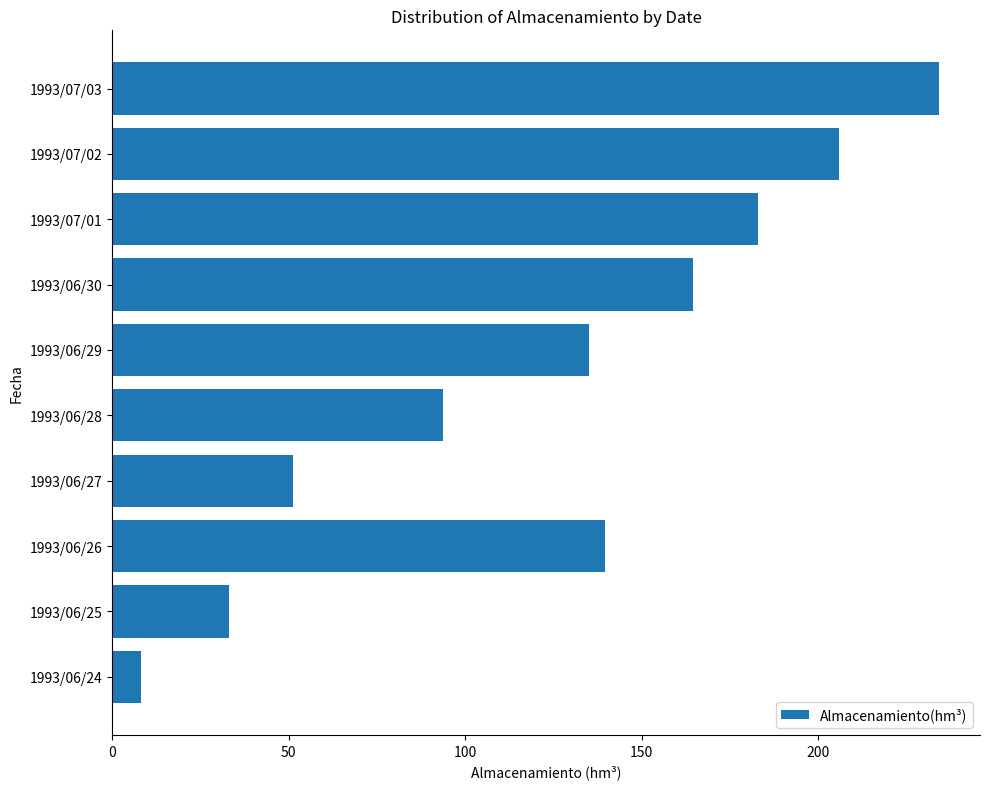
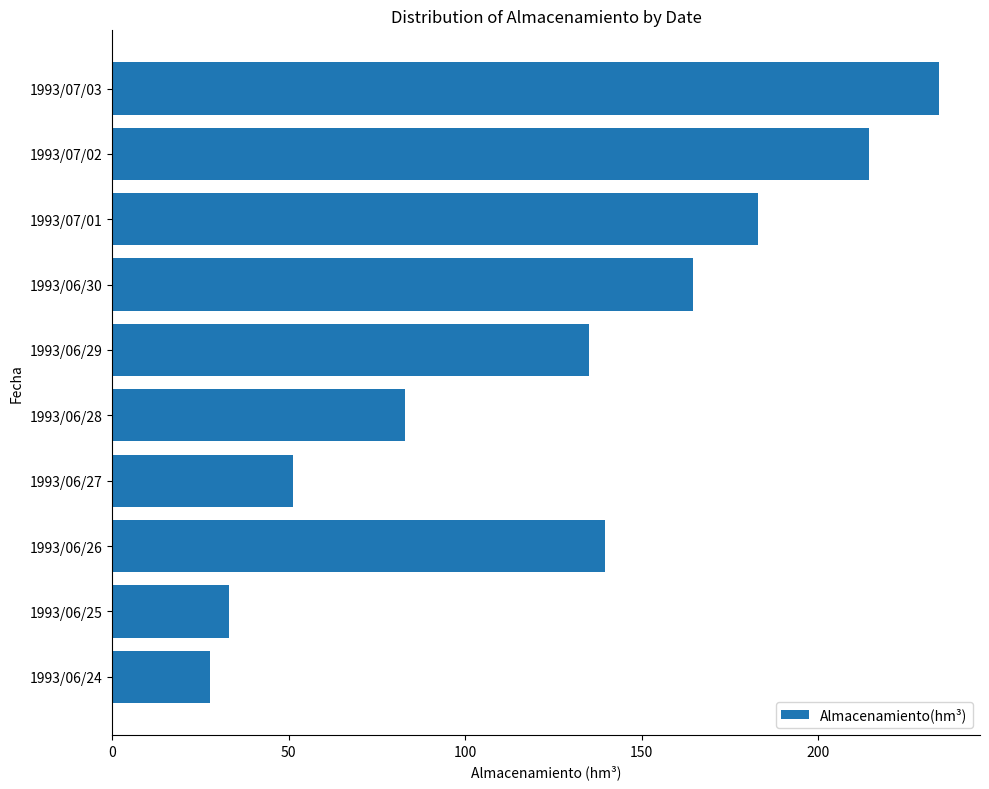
  {
    "1993/07/03": 234,
-   "1993/07/02": 206,
+   "1993/07/02": 214,
    "1993/07/01": 183,
    "1993/06/30": 165,
    "1993/06/29": 135,
-   "1993/06/28": 94,
+   "1993/06/28": 83,
    "1993/06/27": 51,
    "1993/06/26": 140,
    "1993/06/25": 33,
-   "1993/06/24": 8
+   "1993/06/24": 28
  }
